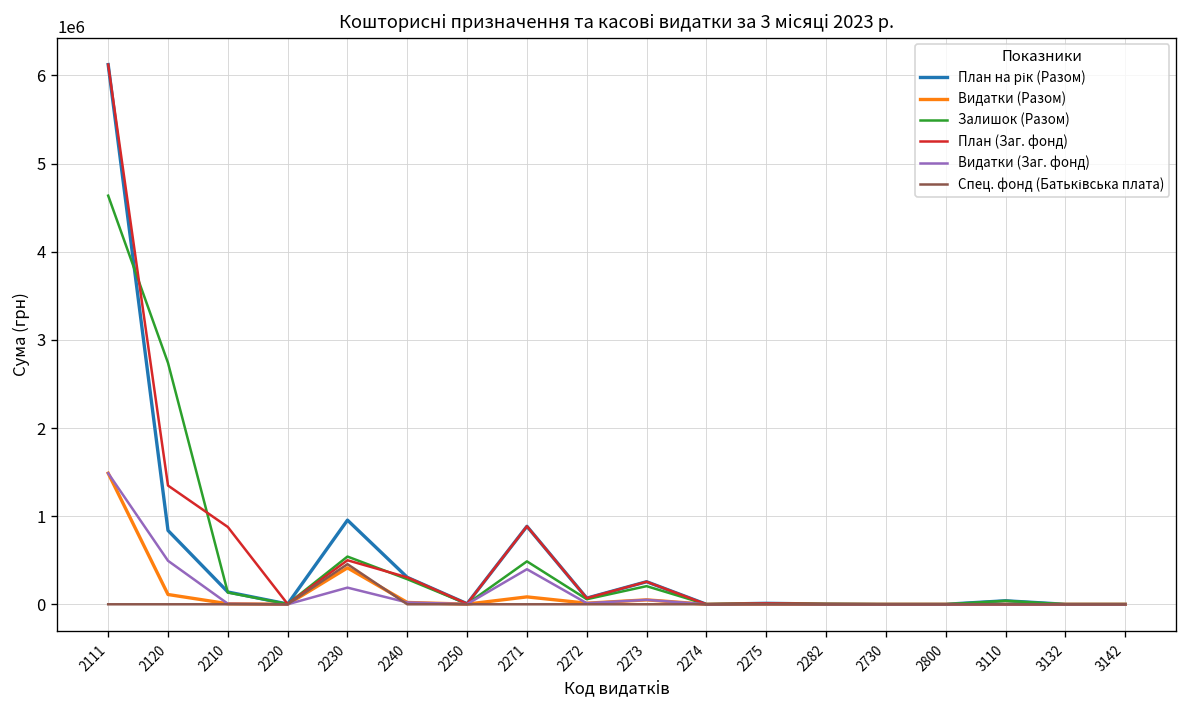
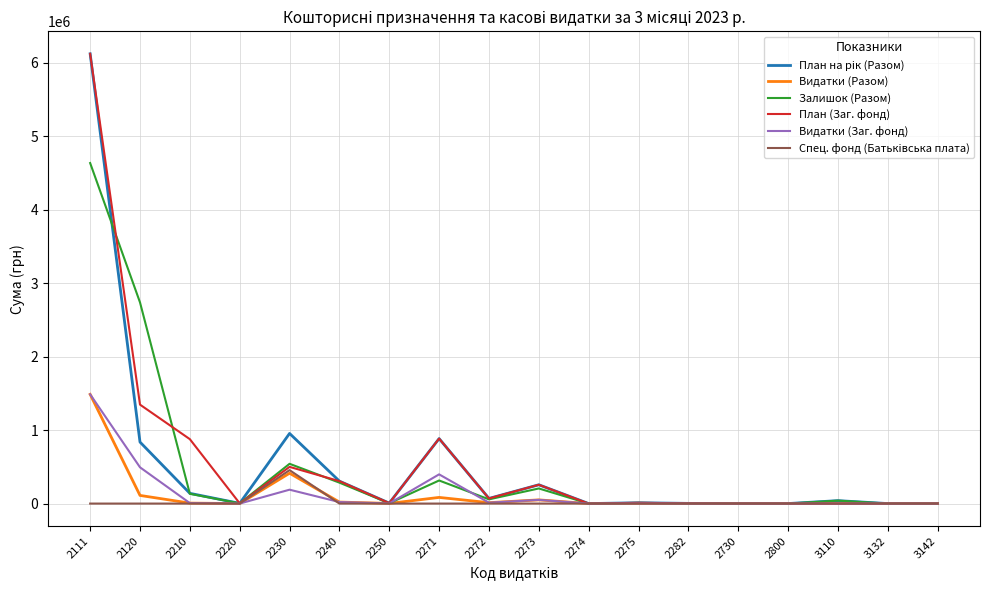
  {
    "План на рік (Разом)": {
      "2120": 800000,
      "2230": 1000000
    },
    "Видатки (Разом)": {
      "2120": 100000,
      "2230": 400000,
      "2271": 100000
    },
    "Залишок (Разом)": {
      "2111": 4600000,
      "2120": 2700000,
      "2230": 500000,
-     "2271": 500000,
+     "2271": 300000,
      "2273": 200000
    },
    "План (Заг. фонд)": {
      "2120": 1300000,
      "2210": 900000,
      "2230": 500000
    },
    "Видатки (Заг. фонд)": {
      "2120": 500000,
      "2230": 200000,
      "2271": 400000
    },
    "Спец. фонд (Батьківська плата)": {
      "2111": 0,
      "2120": 0,
      "2230": 500000,
      "2271": 0,
      "2273": 0
    }
  }
